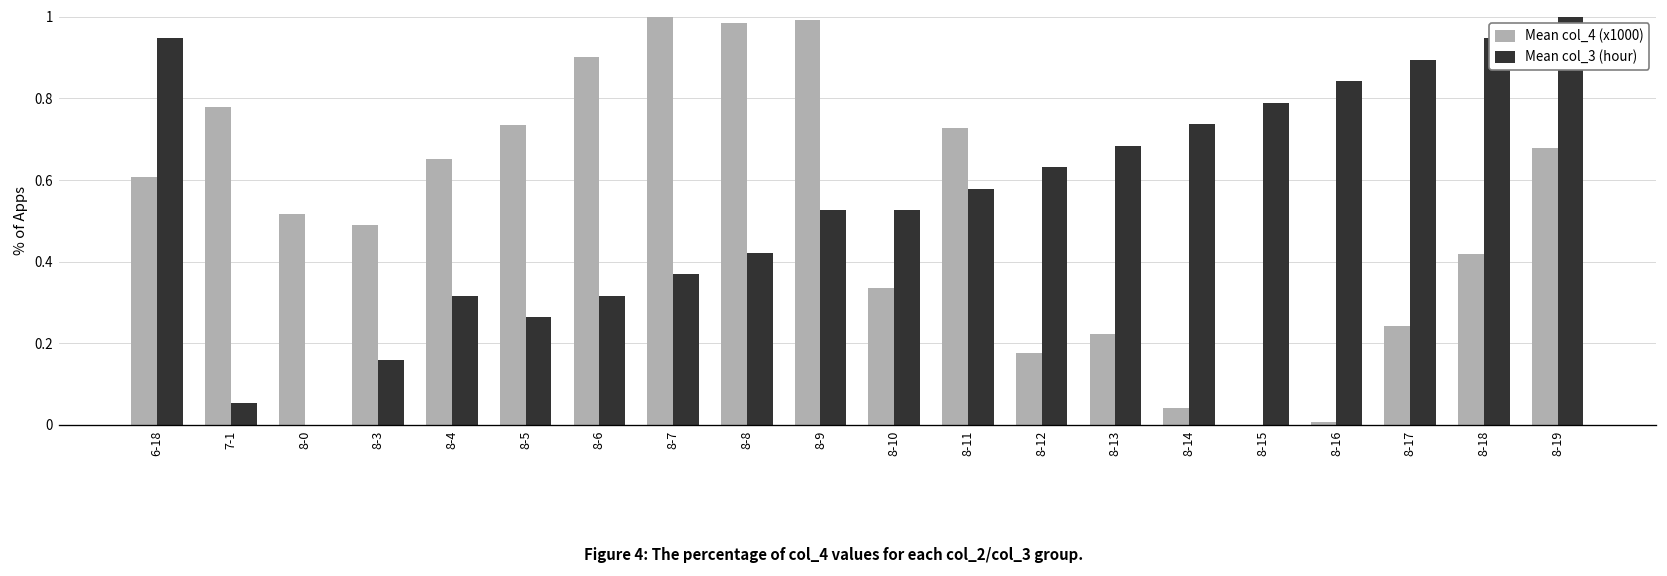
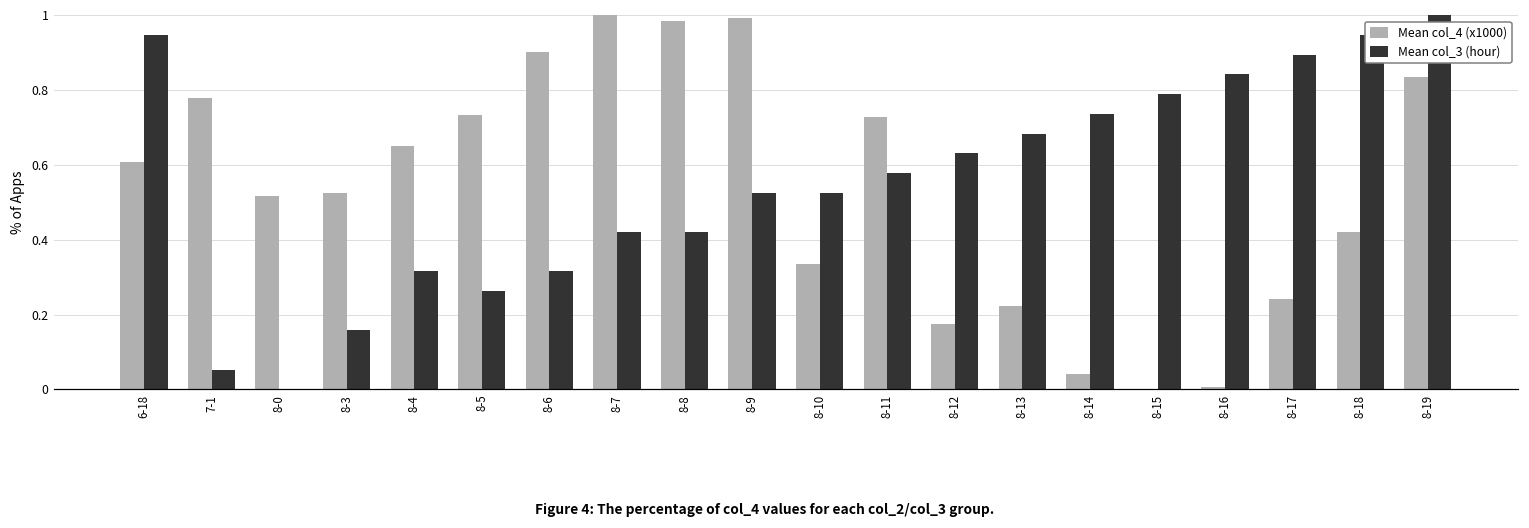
  {
    "Mean col_4 (x1000)": {
      "6-18": 0.61,
      "7-1": 0.78,
      "8-0": 0.52,
-     "8-3": 0.49,
+     "8-3": 0.52,
      "8-4": 0.65,
      "8-5": 0.73,
      "8-6": 0.90,
      "8-7": 1.00,
      "8-8": 0.99,
      "8-9": 0.99,
      "8-10": 0.33,
      "8-11": 0.73,
      "8-12": 0.17,
      "8-13": 0.22,
      "8-14": 0.04,
      "8-15": 0.00,
      "8-17": 0.24,
      "8-18": 0.42,
-     "8-19": 0.68
+     "8-19": 0.83
    },
    "Mean col_3 (hour)": {
      "6-18": 0.95,
      "7-1": 0.05,
      "8-0": 0.00,
      "8-3": 0.16,
      "8-4": 0.32,
      "8-5": 0.26,
      "8-6": 0.32,
-     "8-7": 0.37,
+     "8-7": 0.42,
      "8-8": 0.42,
      "8-9": 0.53,
      "8-10": 0.53,
      "8-11": 0.58,
      "8-12": 0.63,
      "8-13": 0.68,
      "8-14": 0.74,
      "8-15": 0.79,
      "8-16": 0.84,
      "8-17": 0.89,
      "8-19": 1.00
    }
  }
